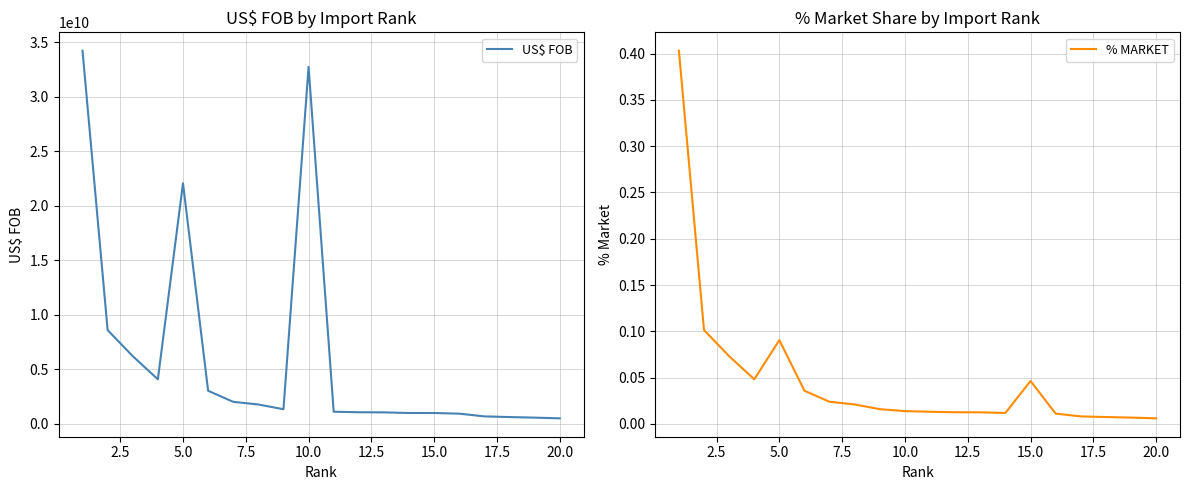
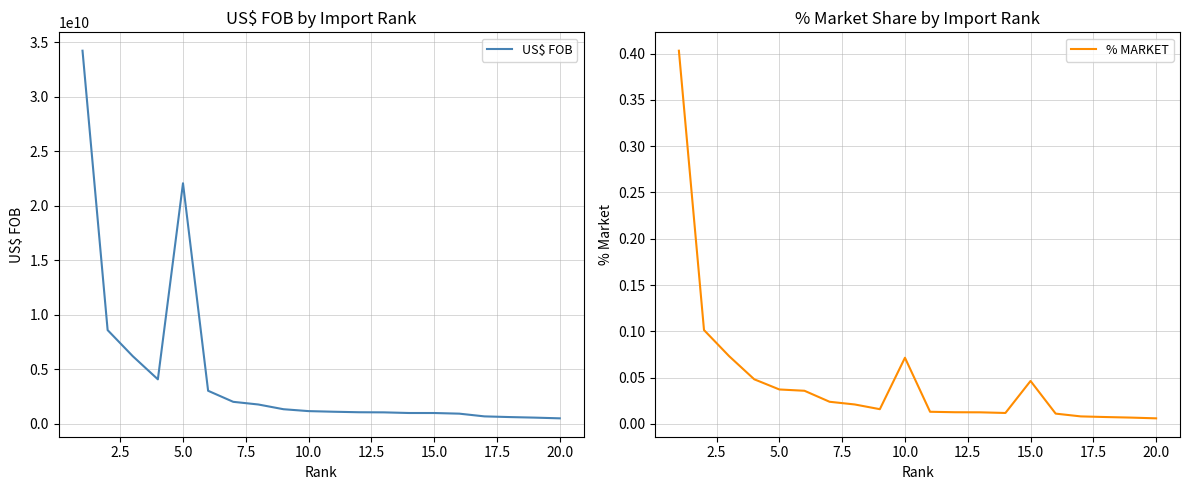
  {
    "US$ FOB by Import Rank": {
      "5.0": 22100000000,
-     "10.0": 32700000000,
+     "10.0": 1200000000,
      "15.0": 1000000000,
      "20.0": 500000000
    },
    "% Market Share by Import Rank": {
-     "5.0": 0.09,
-     "10.0": 0.01,
+     "5.0": 0.04,
+     "10.0": 0.07,
      "15.0": 0.05,
      "20.0": 0.01
    }
  }
